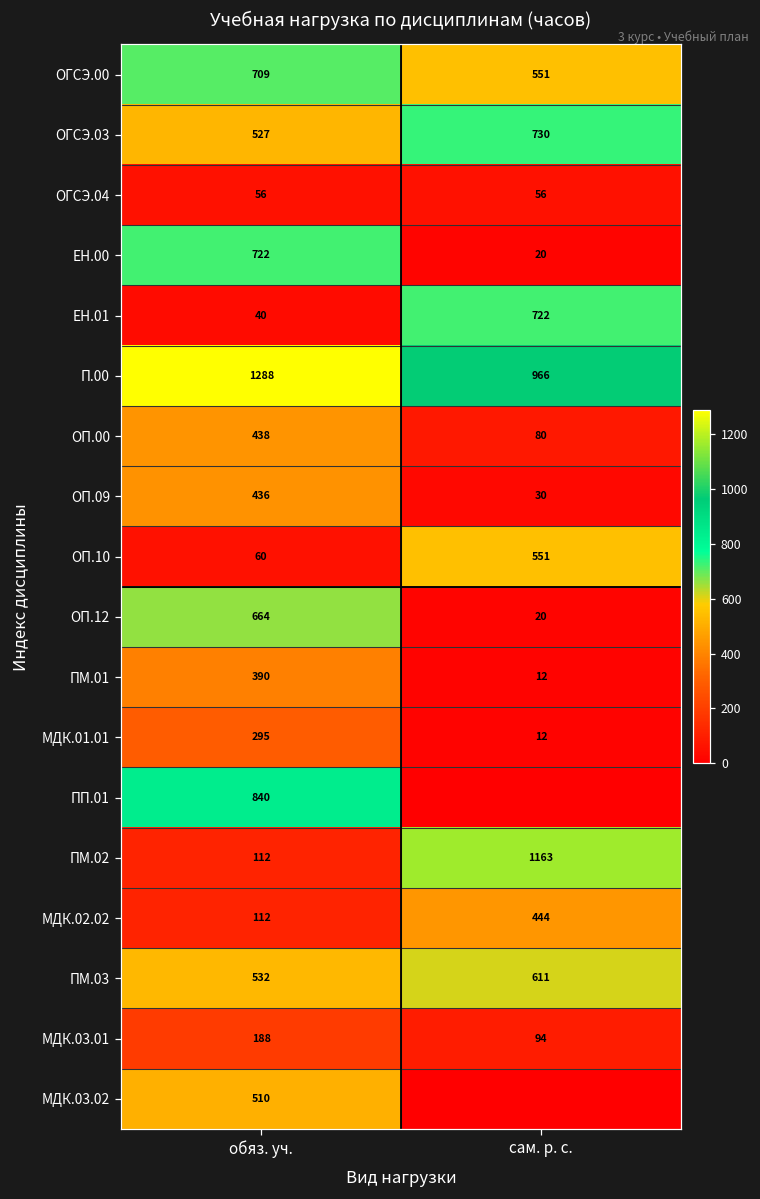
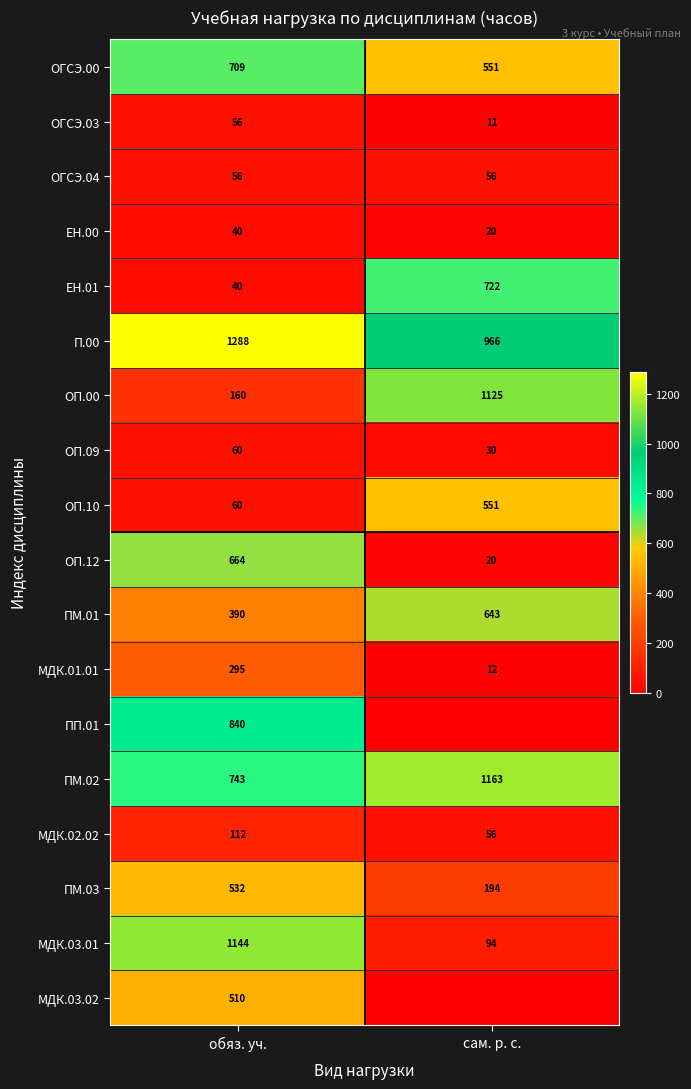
  {
    "ОГСЭ.00": {
      "обяз. уч.": 709,
      "сам. р. с.": 551
    },
    "ОГСЭ.03": {
-     "обяз. уч.": 527,
-     "сам. р. с.": 730
+     "обяз. уч.": 56,
+     "сам. р. с.": 11
    },
    "ОГСЭ.04": {
      "обяз. уч.": 56,
      "сам. р. с.": 56
    },
    "ЕН.00": {
-     "обяз. уч.": 722,
+     "обяз. уч.": 40,
      "сам. р. с.": 20
    },
    "ЕН.01": {
      "обяз. уч.": 40,
      "сам. р. с.": 722
    },
    "П.00": {
      "обяз. уч.": 1288,
      "сам. р. с.": 966
    },
    "ОП.00": {
-     "обяз. уч.": 438,
-     "сам. р. с.": 80
+     "обяз. уч.": 160,
+     "сам. р. с.": 1125
    },
    "ОП.09": {
-     "обяз. уч.": 436,
+     "обяз. уч.": 60,
      "сам. р. с.": 30
    },
    "ОП.10": {
      "обяз. уч.": 60,
      "сам. р. с.": 551
    },
    "ОП.12": {
      "обяз. уч.": 664,
      "сам. р. с.": 20
    },
    "ПМ.01": {
      "обяз. уч.": 390,
-     "сам. р. с.": 12
+     "сам. р. с.": 643
    },
    "МДК.01.01": {
      "обяз. уч.": 295,
      "сам. р. с.": 12
    },
    "ПП.01": {
      "обяз. уч.": 840
    },
    "ПМ.02": {
-     "обяз. уч.": 112,
+     "обяз. уч.": 743,
      "сам. р. с.": 1163
    },
    "МДК.02.02": {
      "обяз. уч.": 112,
-     "сам. р. с.": 444
+     "сам. р. с.": 56
    },
    "ПМ.03": {
      "обяз. уч.": 532,
-     "сам. р. с.": 611
+     "сам. р. с.": 194
    },
    "МДК.03.01": {
-     "обяз. уч.": 188,
+     "обяз. уч.": 1144,
      "сам. р. с.": 94
    },
    "МДК.03.02": {
      "обяз. уч.": 510
    }
  }
